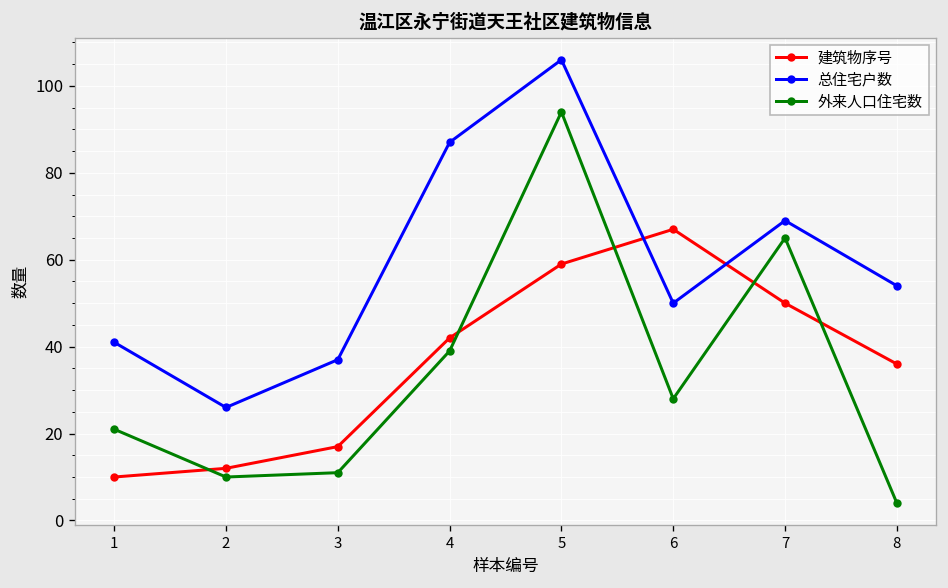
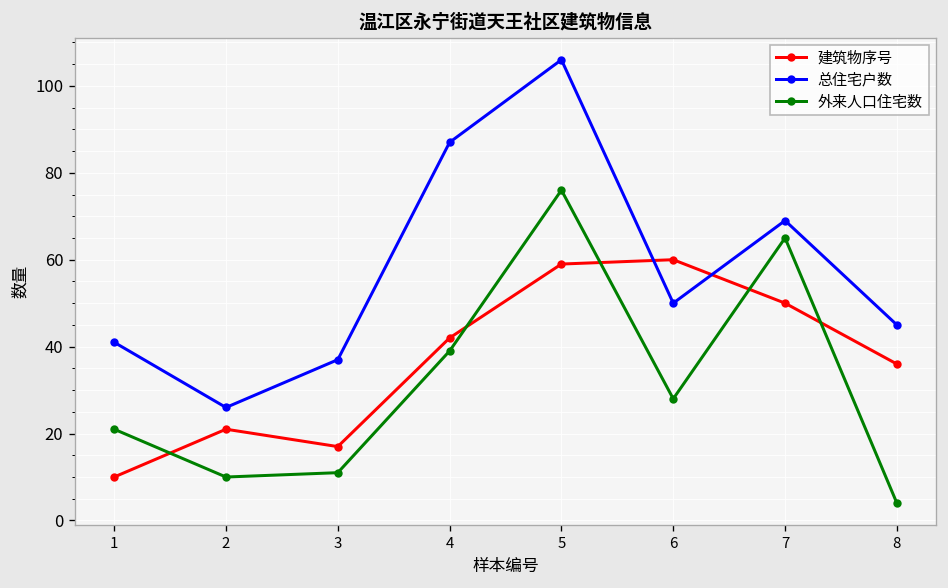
  {
    "建筑物序号": {
      "1": 10,
-     "2": 12,
+     "2": 21,
      "3": 17,
      "4": 42,
      "5": 59,
-     "6": 67,
+     "6": 60,
      "7": 50,
      "8": 36
    },
    "总住宅户数": {
      "1": 41,
      "2": 26,
      "3": 37,
      "4": 87,
      "5": 106,
      "6": 50,
      "7": 69,
-     "8": 54
+     "8": 45
    },
    "外来人口住宅数": {
      "1": 21,
      "2": 10,
      "3": 11,
      "4": 39,
-     "5": 94,
+     "5": 76,
      "6": 28,
      "7": 65,
      "8": 4
    }
  }
